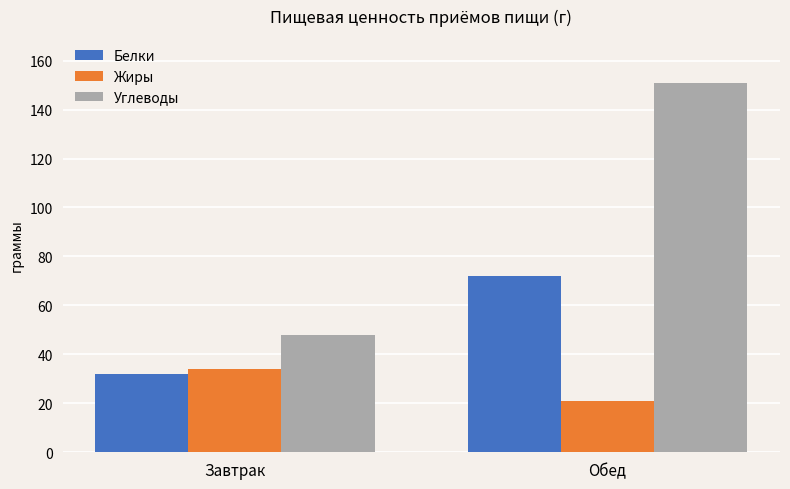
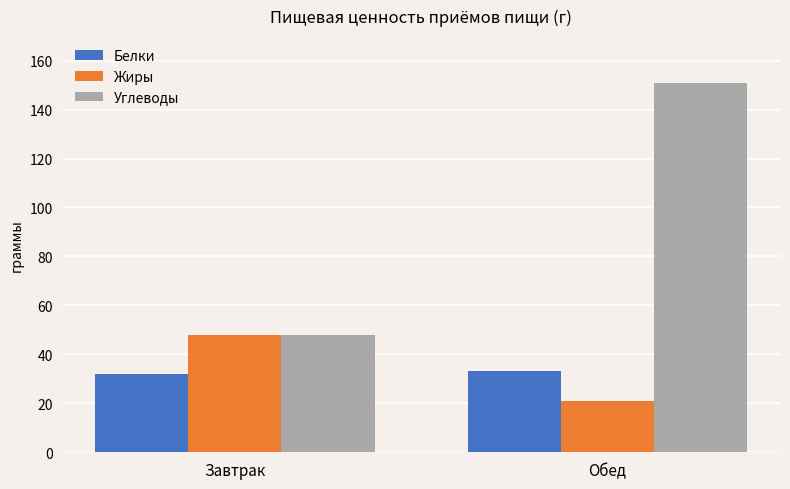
  {
    "Белки": {
      "Завтрак": 32,
-     "Обед": 72
+     "Обед": 33
    },
    "Жиры": {
-     "Завтрак": 34,
+     "Завтрак": 48,
      "Обед": 21
    },
    "Углеводы": {
      "Завтрак": 48,
      "Обед": 151
    }
  }
